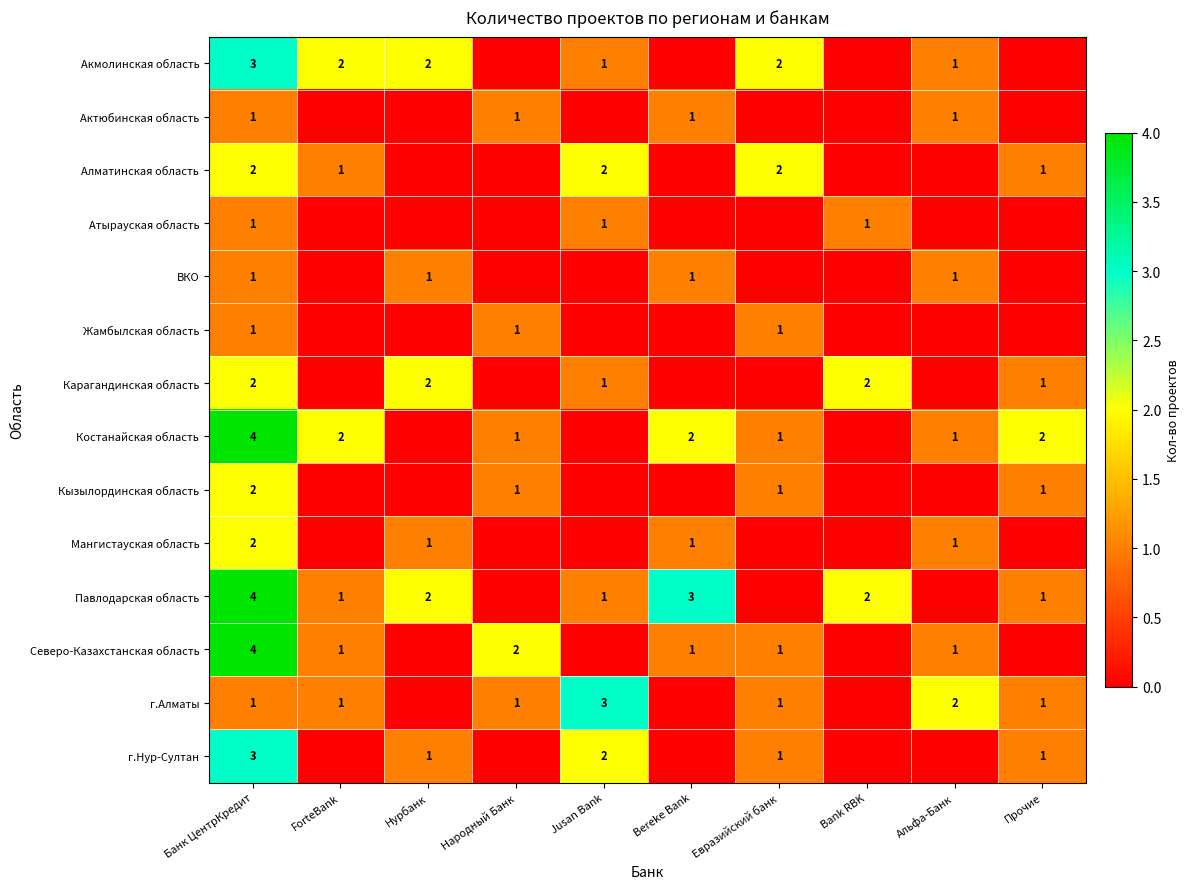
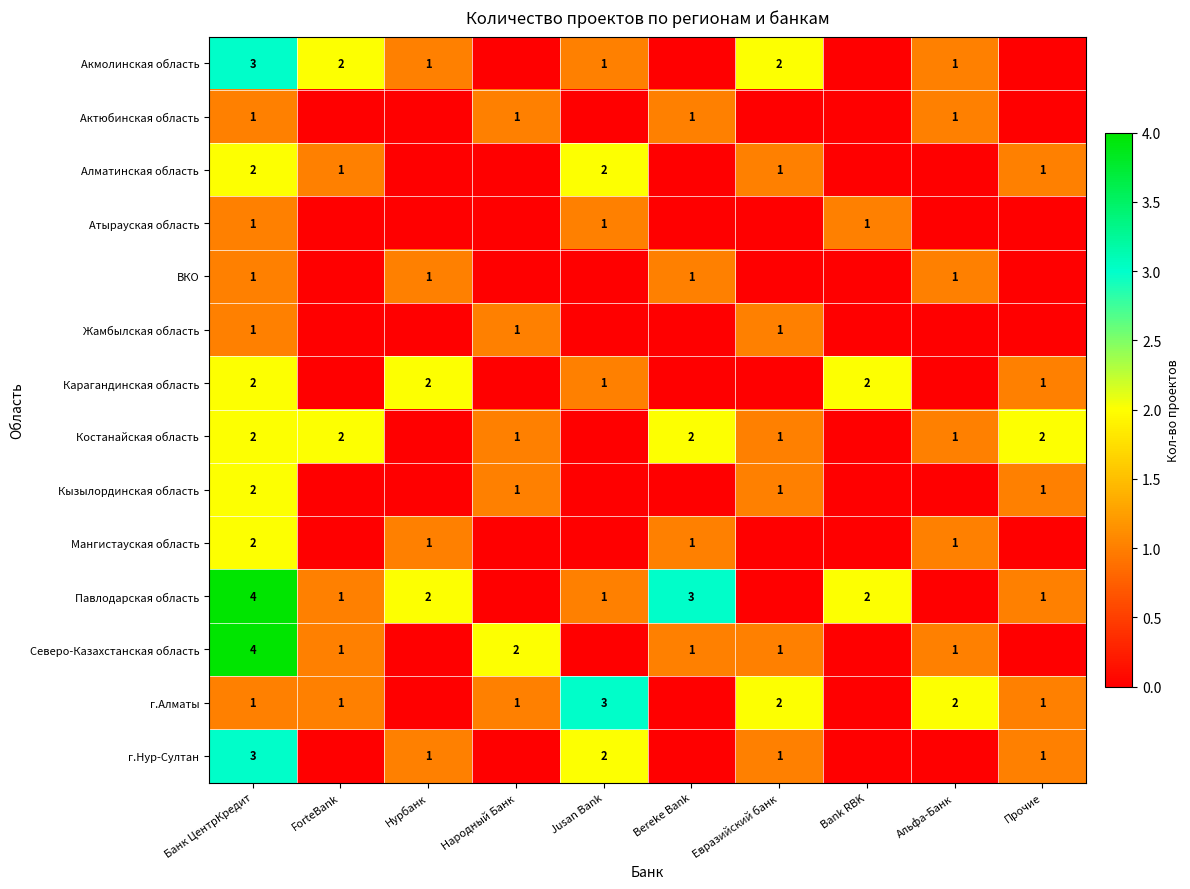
  {
    "Акмолинская область": {
      "Банк ЦентрКредит": 3,
      "ForteBank": 2,
-     "Нурбанк": 2,
+     "Нурбанк": 1,
      "Jusan Bank": 1,
      "Евразийский банк": 2,
      "Альфа-Банк": 1
    },
    "Актюбинская область": {
      "Банк ЦентрКредит": 1,
      "Народный Банк": 1,
      "Bereke Bank": 1,
      "Альфа-Банк": 1
    },
    "Алматинская область": {
      "Банк ЦентрКредит": 2,
      "ForteBank": 1,
      "Jusan Bank": 2,
-     "Евразийский банк": 2,
+     "Евразийский банк": 1,
      "Прочие": 1
    },
    "Атырауская область": {
      "Банк ЦентрКредит": 1,
      "Jusan Bank": 1,
      "Bank RBK": 1
    },
    "ВКО": {
      "Банк ЦентрКредит": 1,
      "Нурбанк": 1,
      "Bereke Bank": 1,
      "Альфа-Банк": 1
    },
    "Жамбылская область": {
      "Банк ЦентрКредит": 1,
      "Народный Банк": 1,
      "Евразийский банк": 1
    },
    "Карагандинская область": {
      "Банк ЦентрКредит": 2,
      "Нурбанк": 2,
      "Jusan Bank": 1,
      "Bank RBK": 2,
      "Прочие": 1
    },
    "Костанайская область": {
-     "Банк ЦентрКредит": 4,
+     "Банк ЦентрКредит": 2,
      "ForteBank": 2,
      "Народный Банк": 1,
      "Bereke Bank": 2,
      "Евразийский банк": 1,
      "Альфа-Банк": 1,
      "Прочие": 2
    },
    "Кызылординская область": {
      "Банк ЦентрКредит": 2,
      "Народный Банк": 1,
      "Евразийский банк": 1,
      "Прочие": 1
    },
    "Мангистауская область": {
      "Банк ЦентрКредит": 2,
      "Нурбанк": 1,
      "Bereke Bank": 1,
      "Альфа-Банк": 1
    },
    "Павлодарская область": {
      "Банк ЦентрКредит": 4,
      "ForteBank": 1,
      "Нурбанк": 2,
      "Jusan Bank": 1,
      "Bereke Bank": 3,
      "Bank RBK": 2,
      "Прочие": 1
    },
    "Северо-Казахстанская область": {
      "Банк ЦентрКредит": 4,
      "ForteBank": 1,
      "Народный Банк": 2,
      "Bereke Bank": 1,
      "Евразийский банк": 1,
      "Альфа-Банк": 1
    },
    "г.Алматы": {
      "Банк ЦентрКредит": 1,
      "ForteBank": 1,
      "Народный Банк": 1,
      "Jusan Bank": 3,
-     "Евразийский банк": 1,
+     "Евразийский банк": 2,
      "Альфа-Банк": 2,
      "Прочие": 1
    },
    "г.Нур-Султан": {
      "Банк ЦентрКредит": 3,
      "Нурбанк": 1,
      "Jusan Bank": 2,
      "Евразийский банк": 1,
      "Прочие": 1
    }
  }
